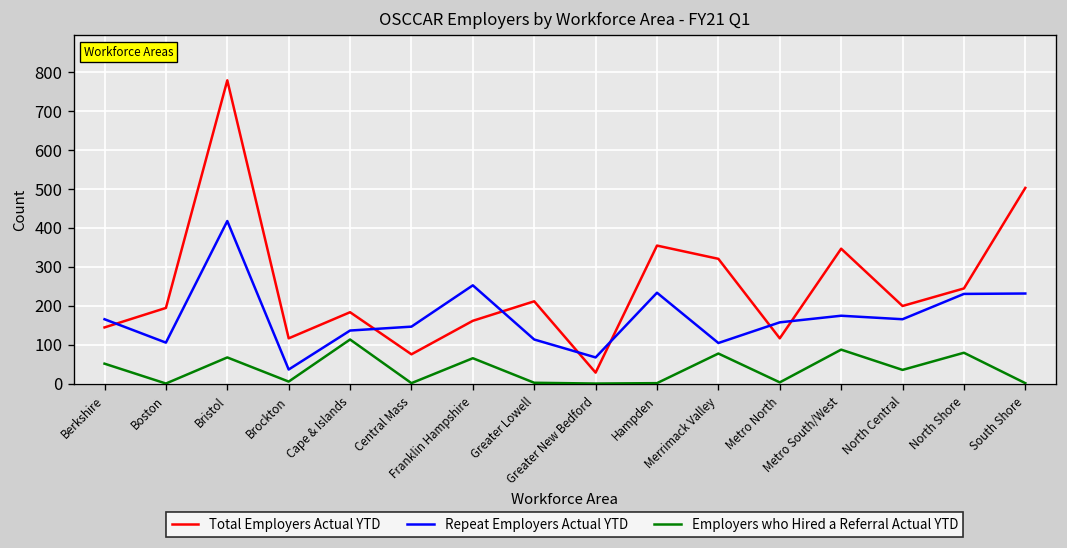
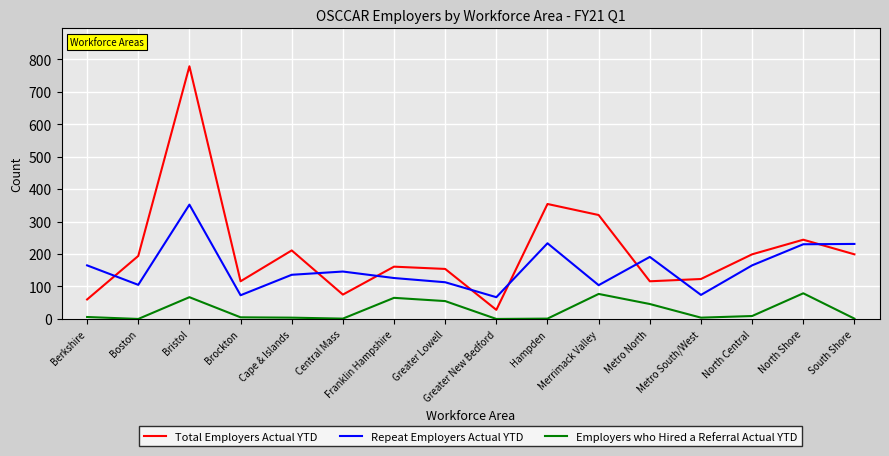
  {
    "Total Employers Actual YTD": {
-     "Berkshire": 140,
+     "Berkshire": 60,
      "Boston": 190,
      "Bristol": 780,
      "Brockton": 120,
-     "Cape & Islands": 180,
+     "Cape & Islands": 210,
      "Central Mass": 80,
      "Franklin Hampshire": 160,
-     "Greater Lowell": 210,
+     "Greater Lowell": 150,
      "Greater New Bedford": 30,
      "Hampden": 350,
      "Merrimack Valley": 320,
      "Metro North": 120,
-     "Metro South/West": 350,
+     "Metro South/West": 120,
      "North Central": 200,
      "North Shore": 240,
-     "South Shore": 500
+     "South Shore": 200
    },
    "Repeat Employers Actual YTD": {
      "Berkshire": 170,
      "Boston": 110,
-     "Bristol": 420,
-     "Brockton": 40,
+     "Bristol": 350,
+     "Brockton": 70,
      "Cape & Islands": 140,
      "Central Mass": 150,
-     "Franklin Hampshire": 250,
+     "Franklin Hampshire": 130,
      "Greater Lowell": 110,
      "Greater New Bedford": 70,
      "Hampden": 230,
      "Merrimack Valley": 100,
-     "Metro North": 160,
-     "Metro South/West": 170,
+     "Metro North": 190,
+     "Metro South/West": 70,
      "North Central": 170,
      "North Shore": 230,
      "South Shore": 230
    },
    "Employers who Hired a Referral Actual YTD": {
-     "Berkshire": 50,
+     "Berkshire": 10,
      "Boston": 0,
      "Bristol": 70,
      "Brockton": 10,
-     "Cape & Islands": 110,
+     "Cape & Islands": 0,
      "Central Mass": 0,
      "Franklin Hampshire": 70,
-     "Greater Lowell": 0,
+     "Greater Lowell": 60,
      "Greater New Bedford": 0,
      "Hampden": 0,
      "Merrimack Valley": 80,
-     "Metro North": 0,
-     "Metro South/West": 90,
-     "North Central": 40,
+     "Metro North": 50,
+     "Metro South/West": 0,
+     "North Central": 10,
      "North Shore": 80,
      "South Shore": 0
    }
  }
